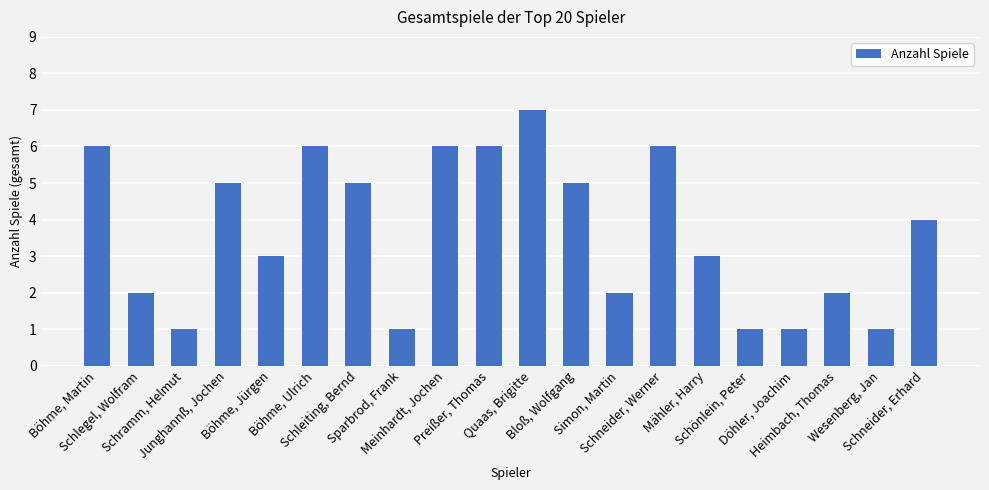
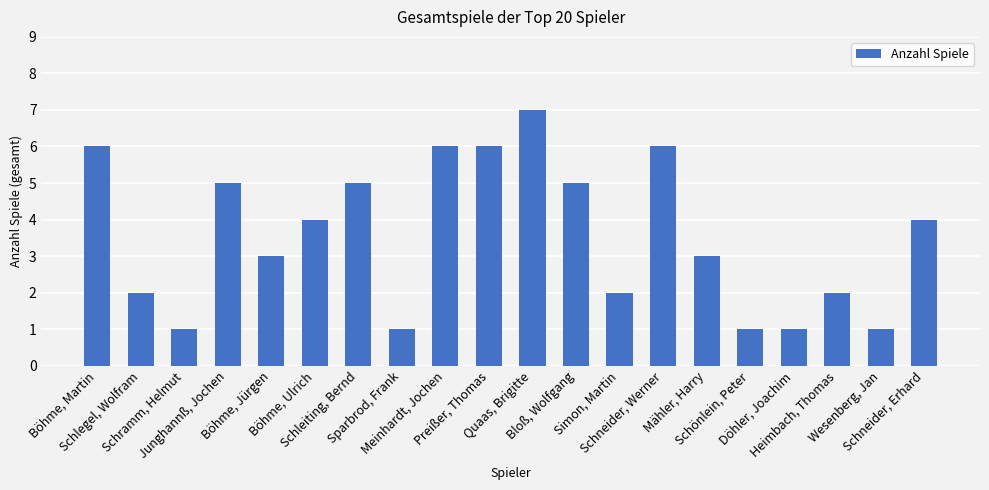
  {
    "Böhme, Martin": 6,
    "Schlegel, Wolfram": 2,
    "Schramm, Helmut": 1,
    "Junghannß, Jochen": 5,
    "Böhme, Jürgen": 3,
-   "Böhme, Ulrich": 6,
+   "Böhme, Ulrich": 4,
    "Schleiting, Bernd": 5,
    "Sparbrod, Frank": 1,
    "Meinhardt, Jochen": 6,
    "Preißer, Thomas": 6,
    "Quaas, Brigitte": 7,
    "Bloß, Wolfgang": 5,
    "Simon, Martin": 2,
    "Schneider, Werner": 6,
    "Mähler, Harry": 3,
    "Schönlein, Peter": 1,
    "Döhler, Joachim": 1,
    "Heimbach, Thomas": 2,
    "Wesenberg, Jan": 1,
    "Schneider, Erhard": 4
  }
